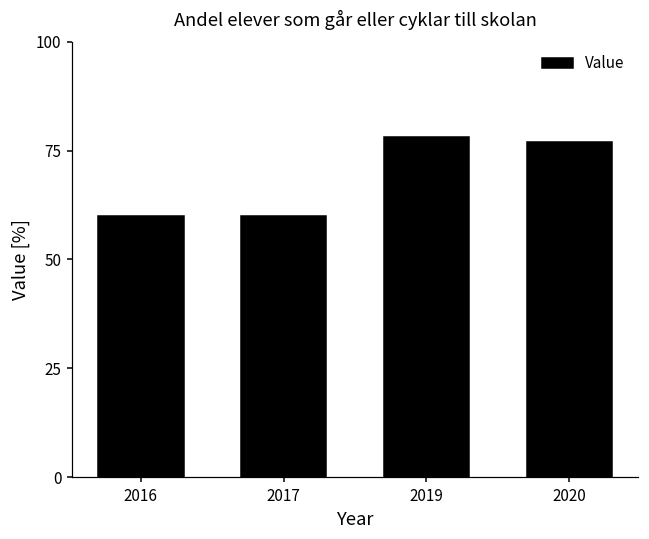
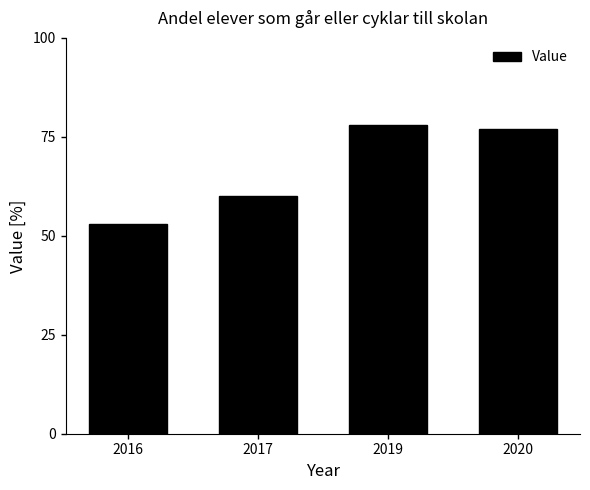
  {
-   "2016": 60,
+   "2016": 53,
    "2017": 60,
    "2019": 78,
    "2020": 77
  }
